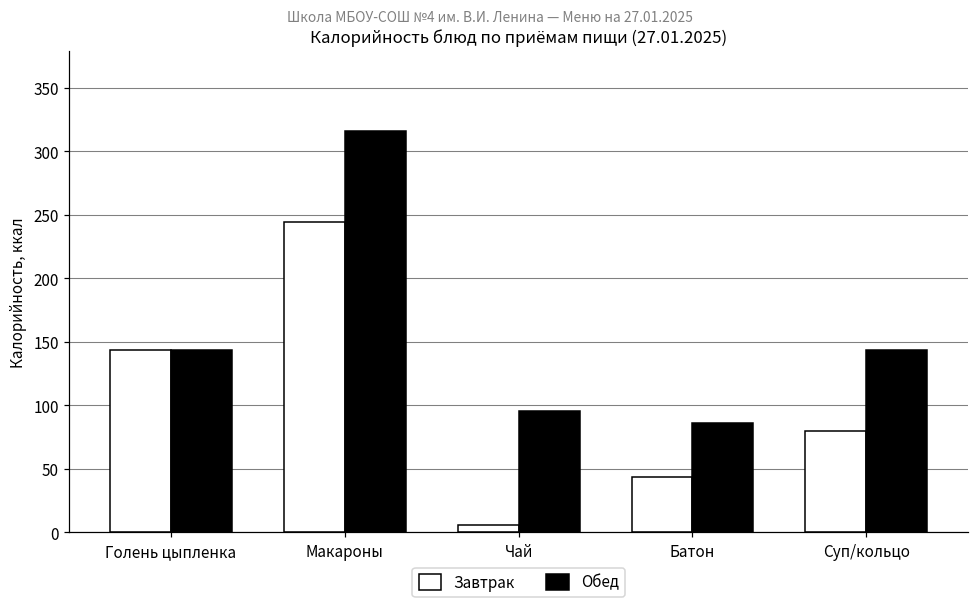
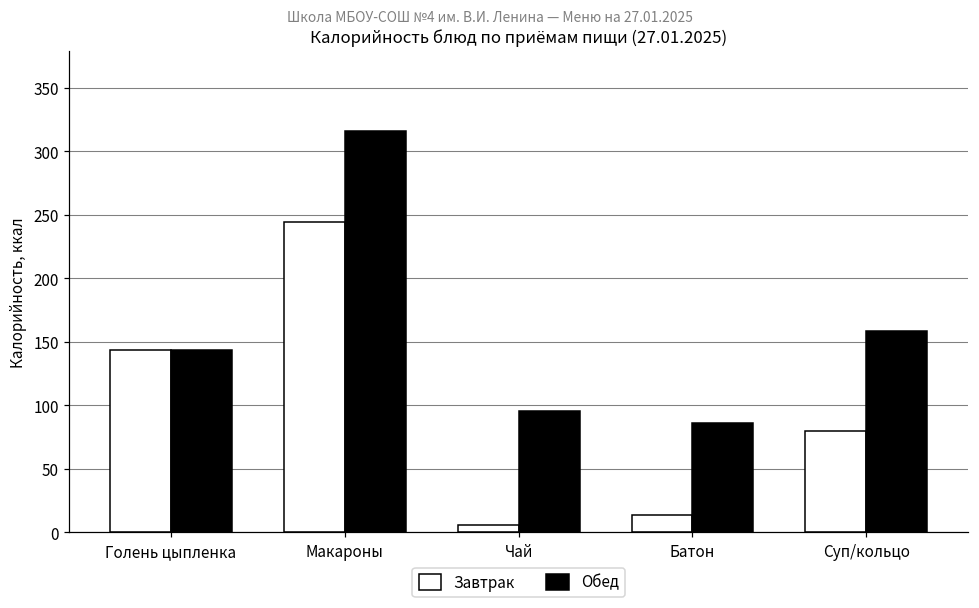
  {
    "Завтрак": {
      "Голень цыпленка": 144,
      "Макароны": 245,
      "Чай": 6,
-     "Батон": 44,
+     "Батон": 14,
      "Суп/кольцо": 80
    },
    "Обед": {
      "Голень цыпленка": 144,
      "Макароны": 316,
      "Чай": 96,
      "Батон": 86,
-     "Суп/кольцо": 144
+     "Суп/кольцо": 159
    }
  }
